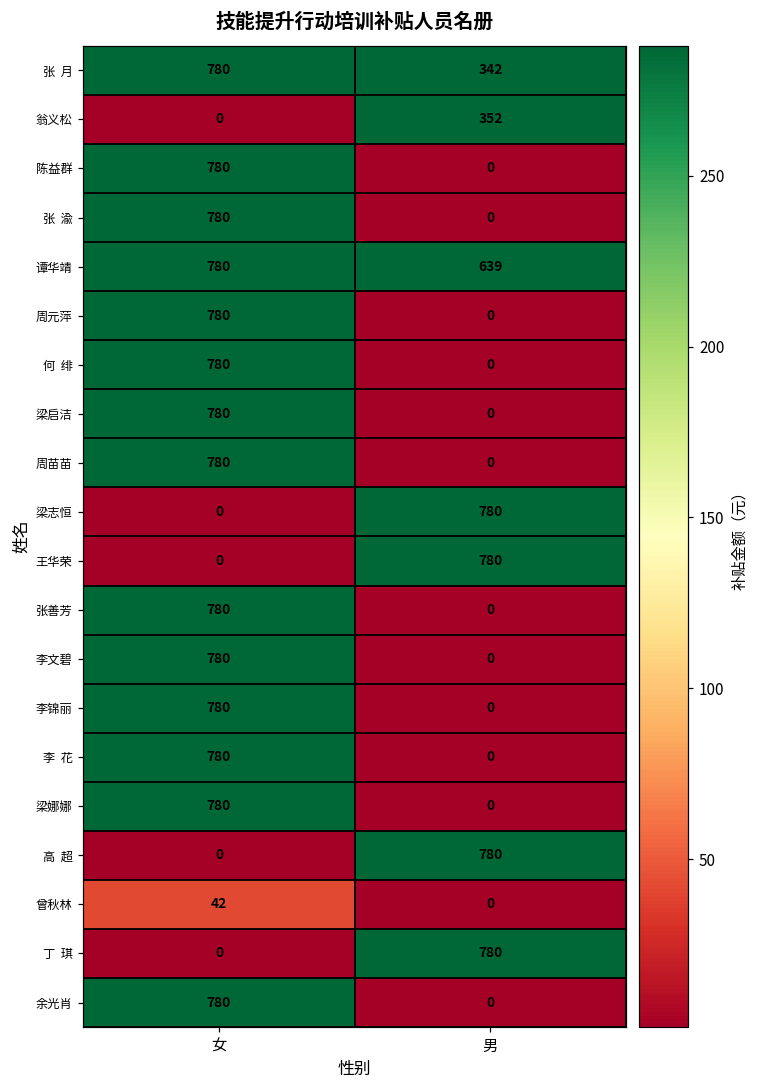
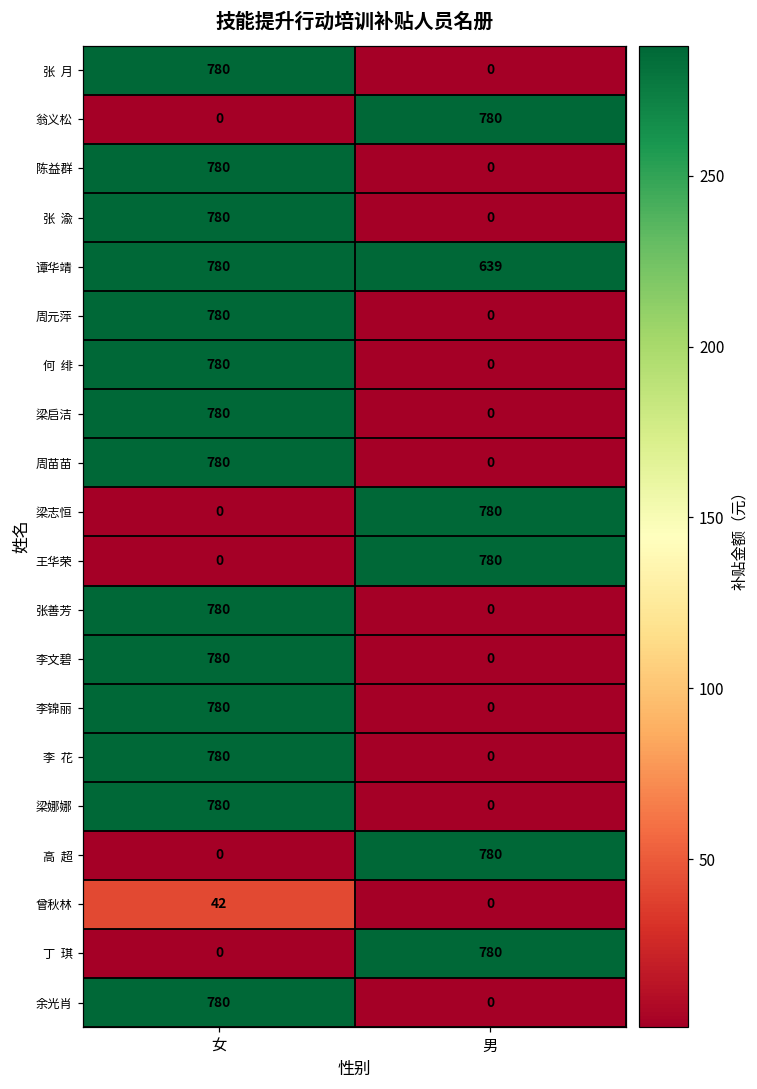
  {
    "张 月": {
      "女": 780,
-     "男": 342
+     "男": 0
    },
    "翁义松": {
      "女": 0,
-     "男": 352
+     "男": 780
    },
    "陈益群": {
      "女": 780,
      "男": 0
    },
    "张 渝": {
      "女": 780,
      "男": 0
    },
    "谭华靖": {
      "女": 780,
      "男": 639
    },
    "周元萍": {
      "女": 780,
      "男": 0
    },
    "何 绯": {
      "女": 780,
      "男": 0
    },
    "梁启洁": {
      "女": 780,
      "男": 0
    },
    "周苗苗": {
      "女": 780,
      "男": 0
    },
    "梁志恒": {
      "女": 0,
      "男": 780
    },
    "王华荣": {
      "女": 0,
      "男": 780
    },
    "张善芳": {
      "女": 780,
      "男": 0
    },
    "李文碧": {
      "女": 780,
      "男": 0
    },
    "李锦丽": {
      "女": 780,
      "男": 0
    },
    "李 花": {
      "女": 780,
      "男": 0
    },
    "梁娜娜": {
      "女": 780,
      "男": 0
    },
    "高 超": {
      "女": 0,
      "男": 780
    },
    "曾秋林": {
      "女": 42,
      "男": 0
    },
    "丁 琪": {
      "女": 0,
      "男": 780
    },
    "余光肖": {
      "女": 780,
      "男": 0
    }
  }
